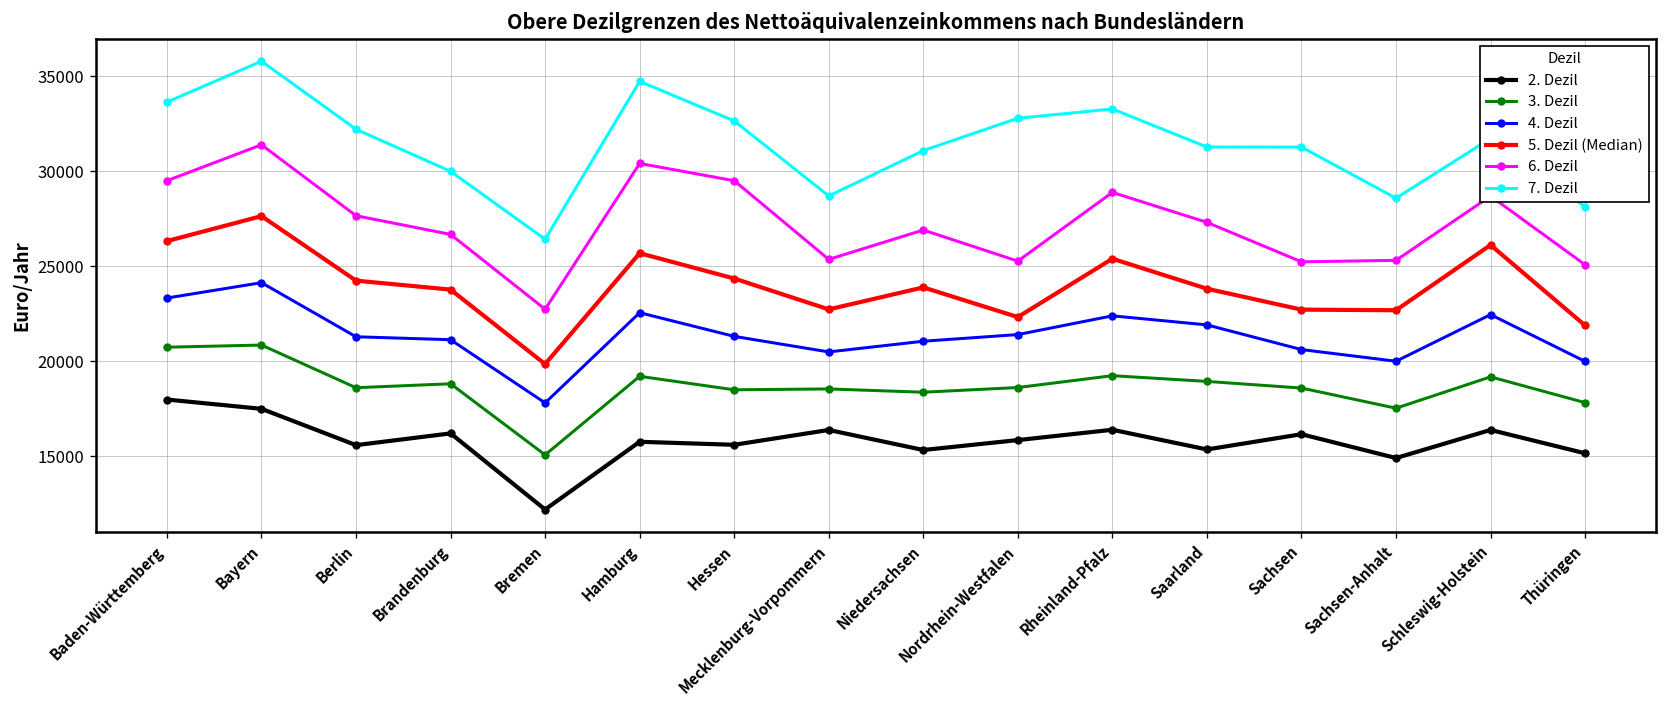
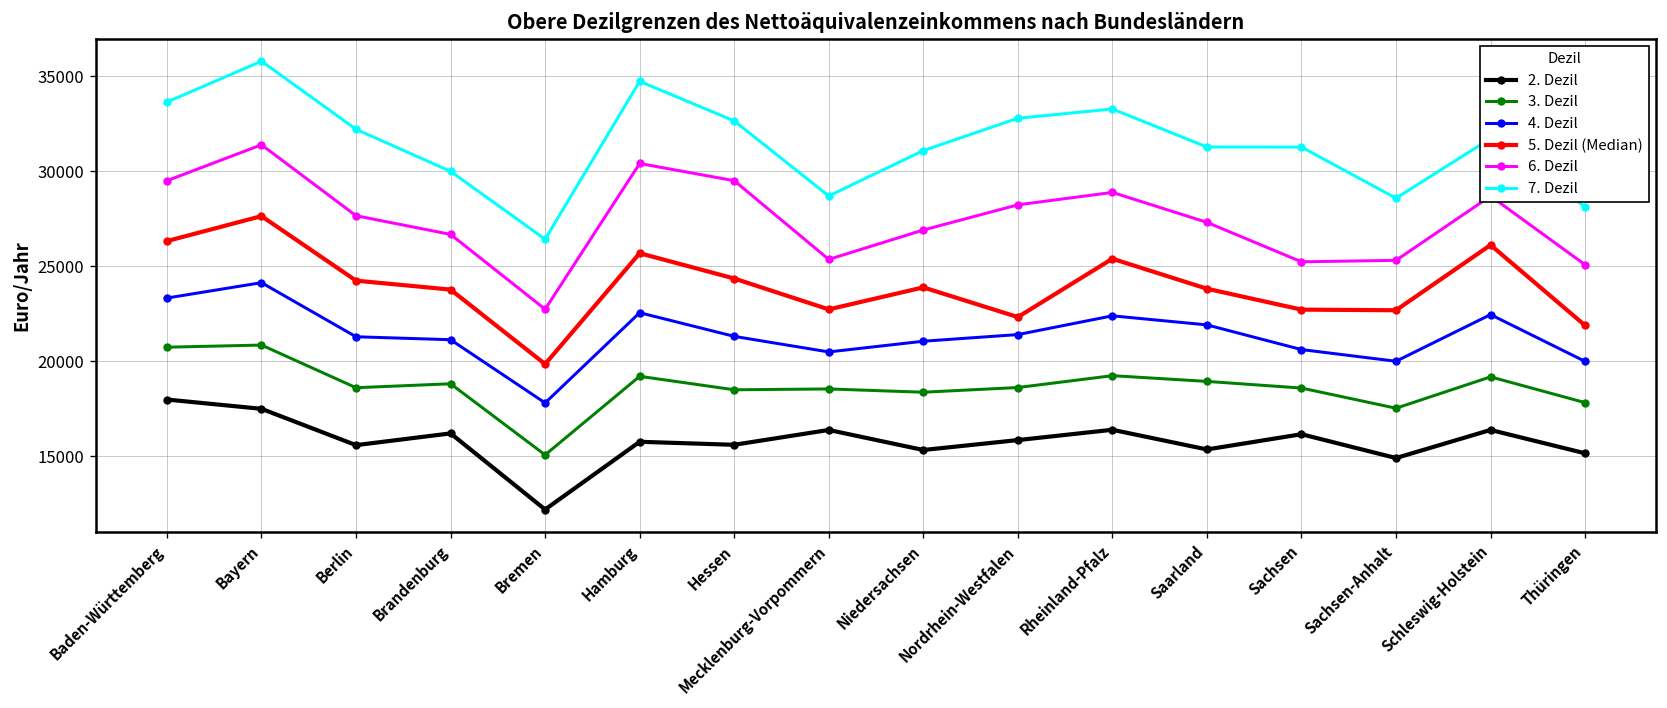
  {
    "2. Dezil": {
      "Baden-Württemberg": 18000,
      "Bayern": 17500,
      "Berlin": 15600,
      "Brandenburg": 16200,
      "Bremen": 12200,
      "Hamburg": 15800,
      "Hessen": 15600,
      "Mecklenburg-Vorpommern": 16400,
      "Niedersachsen": 15300,
      "Nordrhein-Westfalen": 15800,
      "Rheinland-Pfalz": 16400,
      "Saarland": 15400,
      "Sachsen": 16200,
      "Sachsen-Anhalt": 14900,
      "Schleswig-Holstein": 16400,
      "Thüringen": 15200
    },
    "3. Dezil": {
      "Baden-Württemberg": 20700,
      "Bayern": 20900,
      "Berlin": 18600,
      "Brandenburg": 18800,
      "Bremen": 15100,
      "Hamburg": 19200,
      "Hessen": 18500,
      "Mecklenburg-Vorpommern": 18500,
      "Niedersachsen": 18400,
      "Nordrhein-Westfalen": 18600,
      "Rheinland-Pfalz": 19200,
      "Saarland": 18900,
      "Sachsen": 18600,
      "Sachsen-Anhalt": 17500,
      "Schleswig-Holstein": 19200,
      "Thüringen": 17800
    },
    "4. Dezil": {
      "Baden-Württemberg": 23300,
      "Bayern": 24100,
      "Berlin": 21300,
      "Brandenburg": 21100,
      "Bremen": 17800,
      "Hamburg": 22600,
      "Hessen": 21300,
      "Mecklenburg-Vorpommern": 20500,
      "Niedersachsen": 21100,
      "Nordrhein-Westfalen": 21400,
      "Rheinland-Pfalz": 22400,
      "Saarland": 21900,
      "Sachsen": 20600,
      "Sachsen-Anhalt": 20000,
      "Schleswig-Holstein": 22500,
      "Thüringen": 20000
    },
    "5. Dezil (Median)": {
      "Baden-Württemberg": 26300,
      "Bayern": 27600,
      "Berlin": 24200,
      "Brandenburg": 23800,
      "Bremen": 19800,
      "Hamburg": 25700,
      "Hessen": 24400,
      "Mecklenburg-Vorpommern": 22700,
      "Niedersachsen": 23900,
      "Nordrhein-Westfalen": 22300,
      "Rheinland-Pfalz": 25400,
      "Saarland": 23800,
      "Sachsen": 22700,
      "Sachsen-Anhalt": 22700,
      "Schleswig-Holstein": 26100,
      "Thüringen": 21900
    },
    "6. Dezil": {
      "Baden-Württemberg": 29500,
      "Bayern": 31400,
      "Berlin": 27700,
      "Brandenburg": 26700,
      "Bremen": 22700,
      "Hamburg": 30400,
      "Hessen": 29500,
      "Mecklenburg-Vorpommern": 25400,
      "Niedersachsen": 26900,
-     "Nordrhein-Westfalen": 25300,
+     "Nordrhein-Westfalen": 28200,
      "Rheinland-Pfalz": 28900,
      "Saarland": 27300,
      "Sachsen": 25200,
      "Sachsen-Anhalt": 25300,
      "Thüringen": 25100
    },
    "7. Dezil": {
      "Baden-Württemberg": 33600,
      "Bayern": 35800,
      "Berlin": 32200,
      "Brandenburg": 30000,
      "Bremen": 26400,
      "Hamburg": 34700,
      "Hessen": 32700,
      "Mecklenburg-Vorpommern": 28700,
      "Niedersachsen": 31100,
      "Nordrhein-Westfalen": 32800,
      "Rheinland-Pfalz": 33300,
      "Saarland": 31300,
      "Sachsen": 31300,
      "Sachsen-Anhalt": 28600
    }
  }
